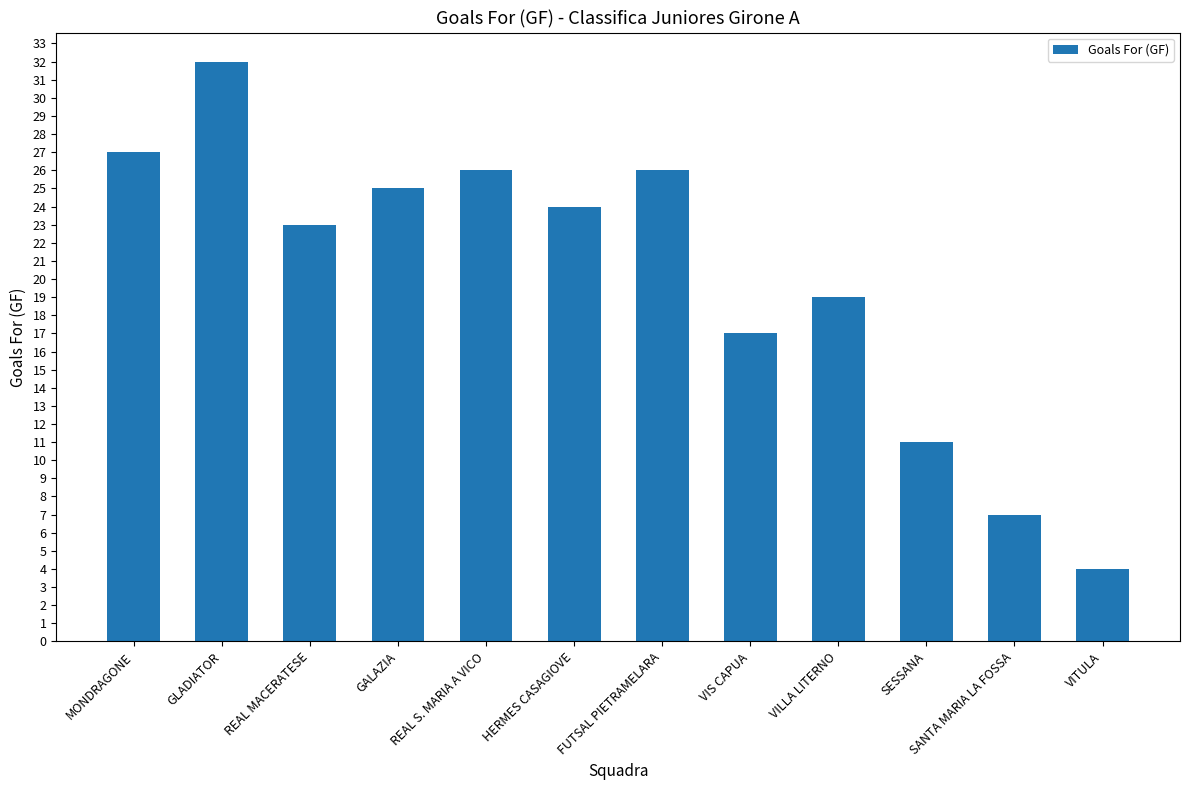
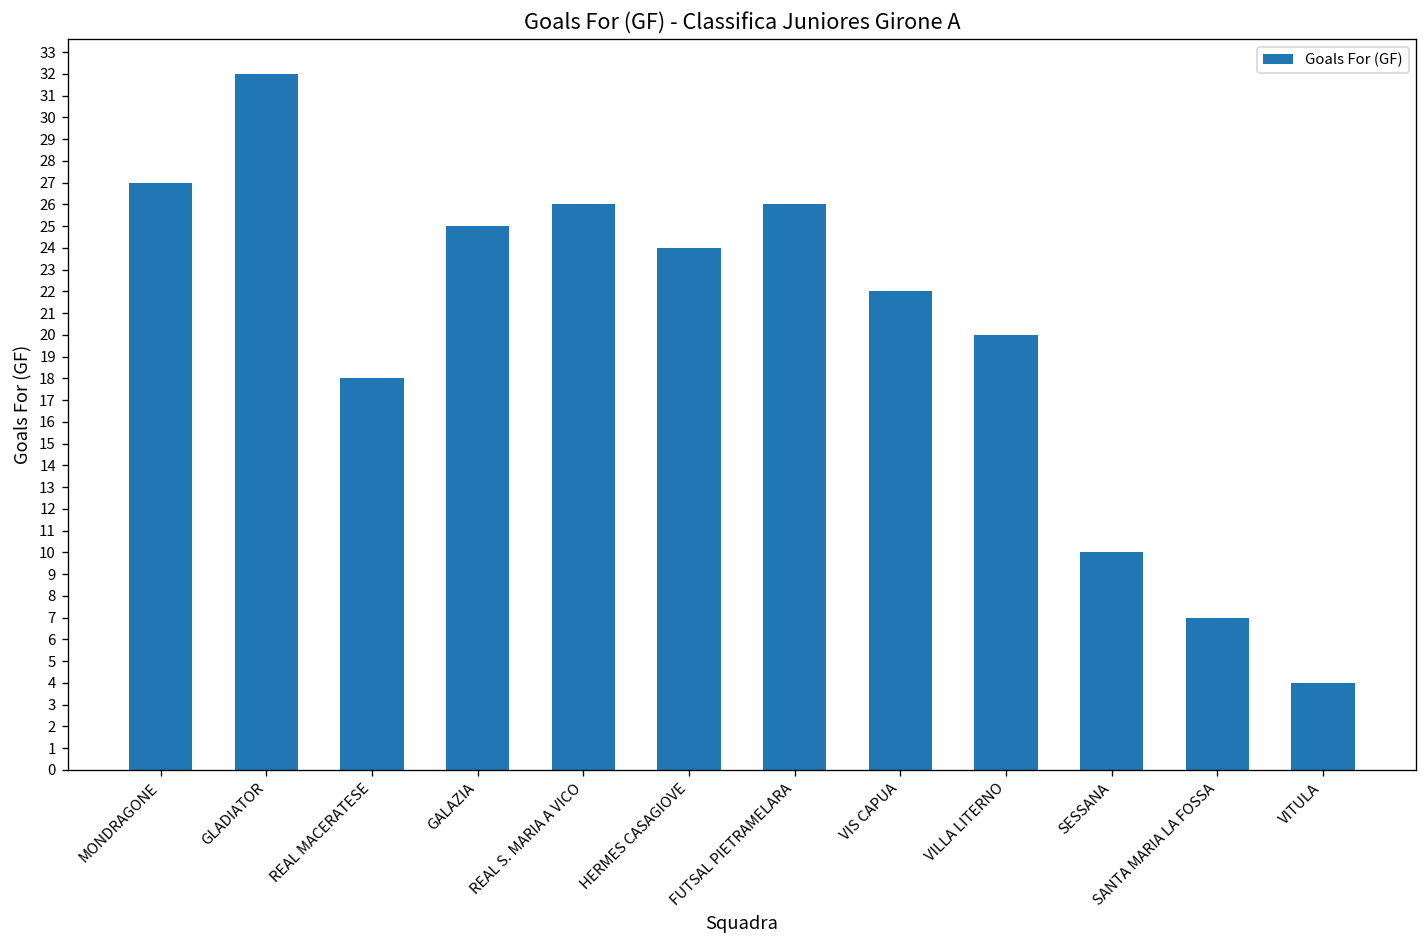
  {
    "MONDRAGONE": 27,
    "GLADIATOR": 32,
-   "REAL MACERATESE": 23,
+   "REAL MACERATESE": 18,
    "GALAZIA": 25,
    "REAL S. MARIA A VICO": 26,
    "HERMES CASAGIOVE": 24,
    "FUTSAL PIETRAMELARA": 26,
-   "VIS CAPUA": 17,
-   "VILLA LITERNO": 19,
-   "SESSANA": 11,
+   "VIS CAPUA": 22,
+   "VILLA LITERNO": 20,
+   "SESSANA": 10,
    "SANTA MARIA LA FOSSA": 7,
    "VITULA": 4
  }
